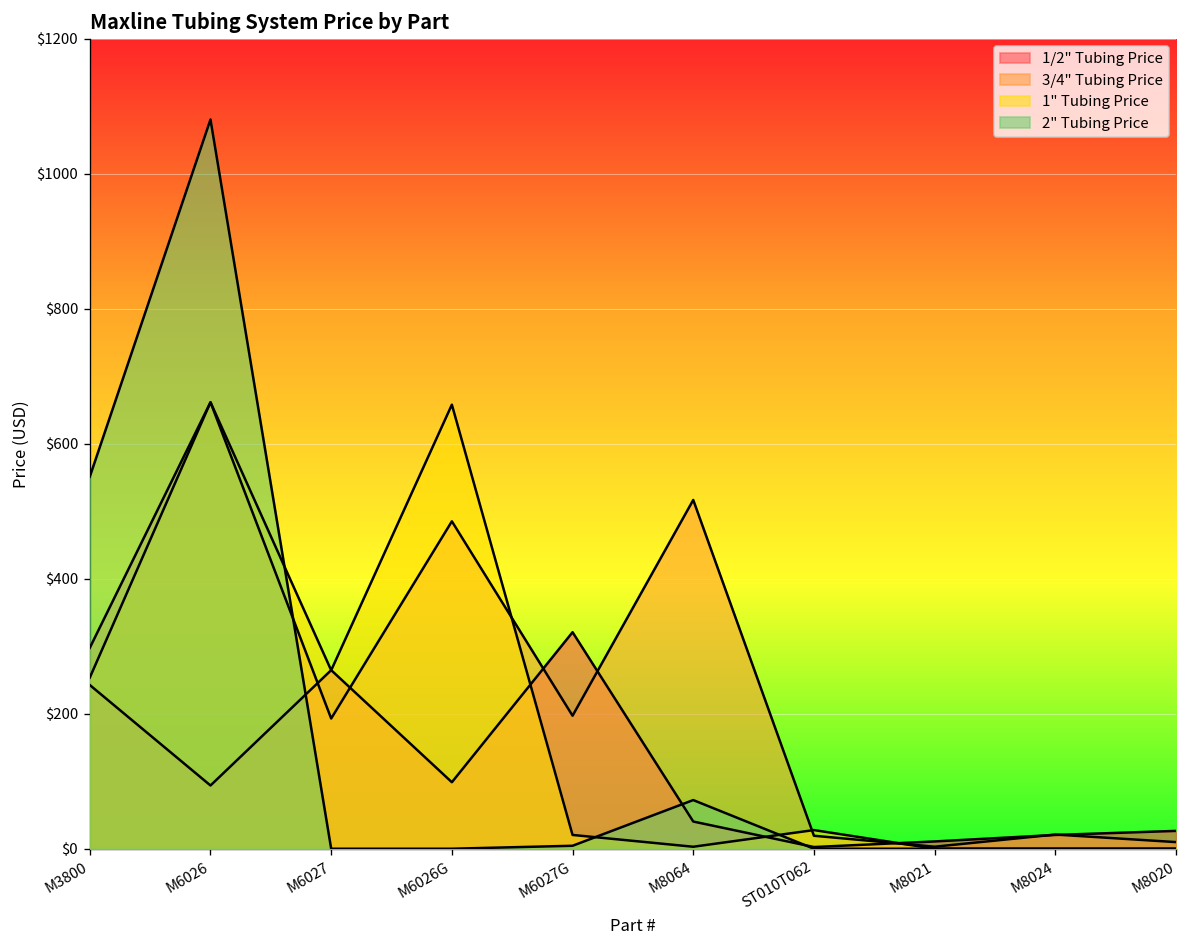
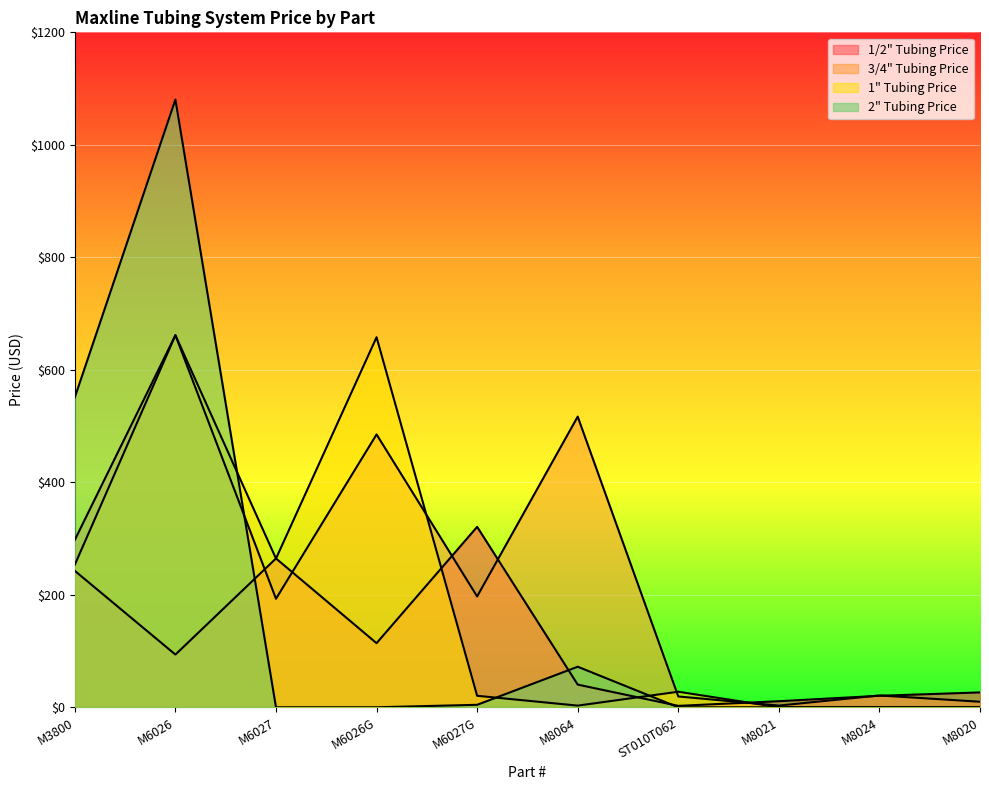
  {
    "1/2\" Tubing Price": {
      "M3800": "$240",
      "M6026": "$90",
-     "M6026G": "$100",
+     "M6026G": "$110",
      "M6027G": "$320",
      "M8064": "$40",
      "M8021": "$10",
      "M8020": "$30"
    },
    "3/4\" Tubing Price": {
      "M3800": "$300",
      "M6027": "$190",
      "M6026G": "$490",
      "M6027G": "$200",
      "M8064": "$520",
      "ST010T062": "$20",
      "M8020": "$10"
    },
    "1\" Tubing Price": {
      "M3800": "$250",
      "M6026G": "$660",
      "M6027G": "$20",
      "M8064": "$0",
      "ST010T062": "$30"
    },
    "2\" Tubing Price": {
      "M3800": "$550",
      "M6026": "$1080",
      "M6027": "$0",
      "M6026G": "$0",
      "M6027G": "$0",
      "M8064": "$70"
    }
  }
